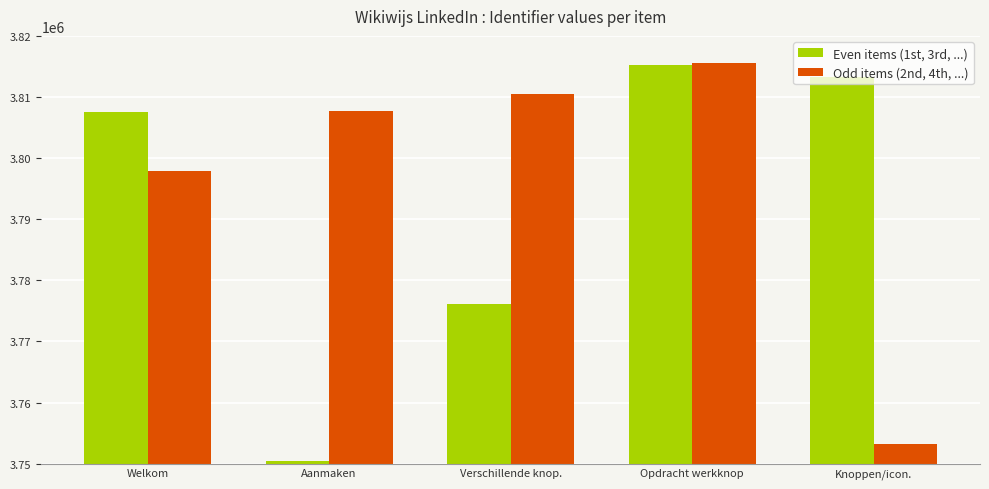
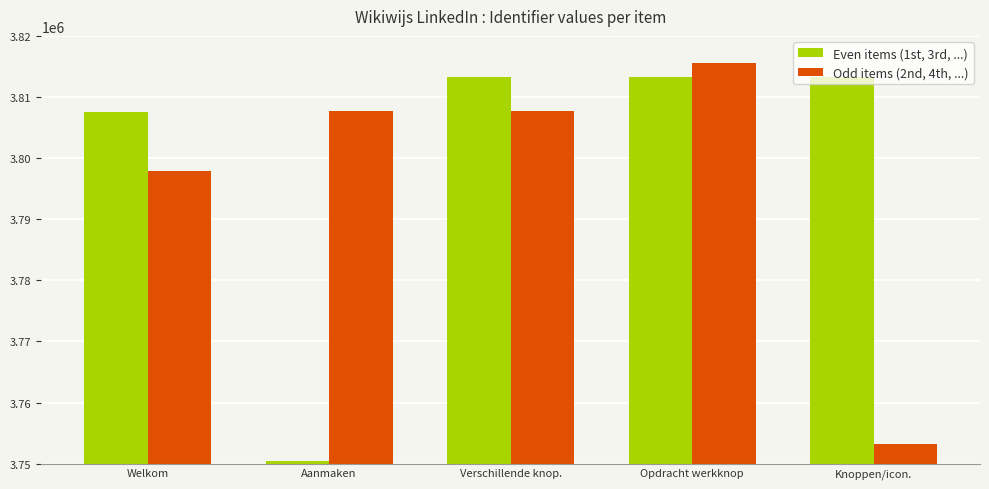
  {
    "Even items (1st, 3rd, ...)": {
      "Welkom": 3808000,
      "Aanmaken": 3750000,
-     "Verschillende knop.": 3776000,
-     "Opdracht werkknop": 3815000
+     "Verschillende knop.": 3813000,
+     "Opdracht werkknop": 3813000
    },
    "Odd items (2nd, 4th, ...)": {
      "Welkom": 3798000,
      "Aanmaken": 3808000,
-     "Verschillende knop.": 3810000,
+     "Verschillende knop.": 3808000,
      "Opdracht werkknop": 3816000,
      "Knoppen/icon.": 3753000
    }
  }
